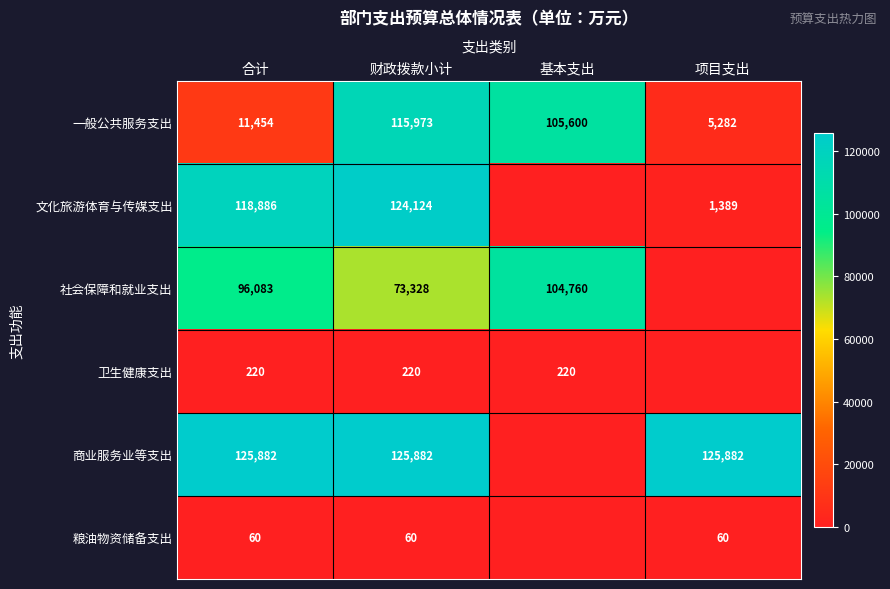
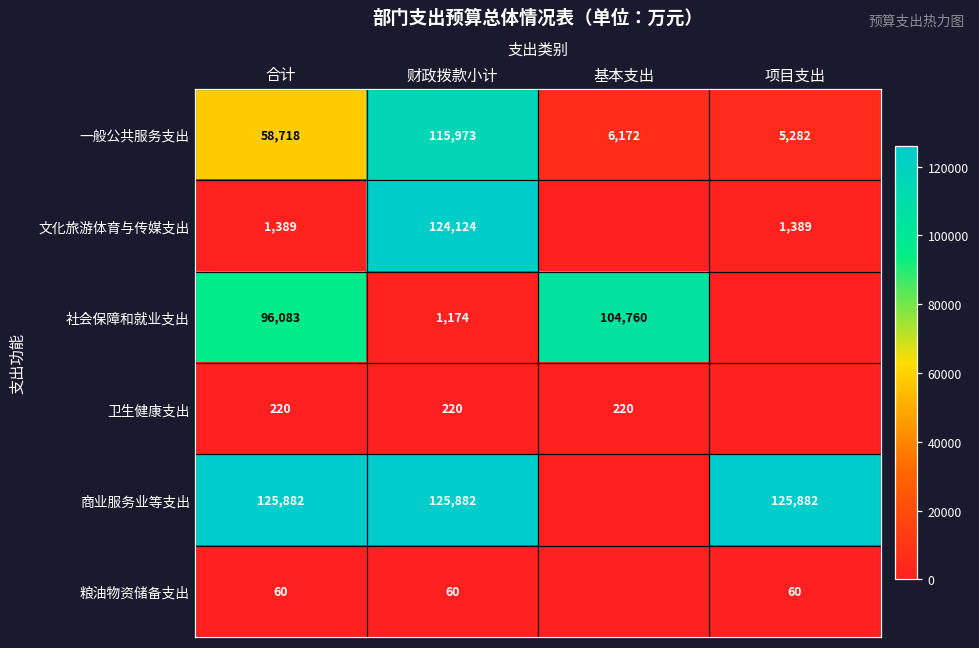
  {
    "一般公共服务支出": {
-     "合计": "11,454",
+     "合计": "58,718",
      "财政拨款小计": "115,973",
-     "基本支出": "105,600",
+     "基本支出": "6,172",
      "项目支出": "5,282"
    },
    "文化旅游体育与传媒支出": {
-     "合计": "118,886",
+     "合计": "1,389",
      "财政拨款小计": "124,124",
      "项目支出": "1,389"
    },
    "社会保障和就业支出": {
      "合计": "96,083",
-     "财政拨款小计": "73,328",
+     "财政拨款小计": "1,174",
      "基本支出": "104,760"
    },
    "卫生健康支出": {
      "合计": "220",
      "财政拨款小计": "220",
      "基本支出": "220"
    },
    "商业服务业等支出": {
      "合计": "125,882",
      "财政拨款小计": "125,882",
      "项目支出": "125,882"
    },
    "粮油物资储备支出": {
      "合计": "60",
      "财政拨款小计": "60",
      "项目支出": "60"
    }
  }
